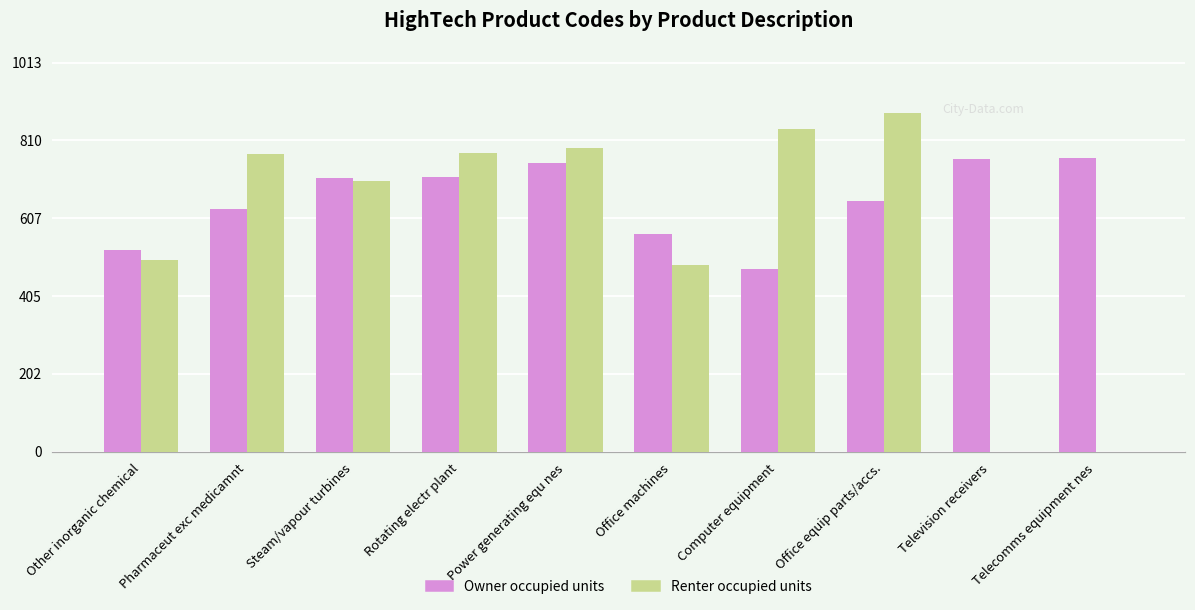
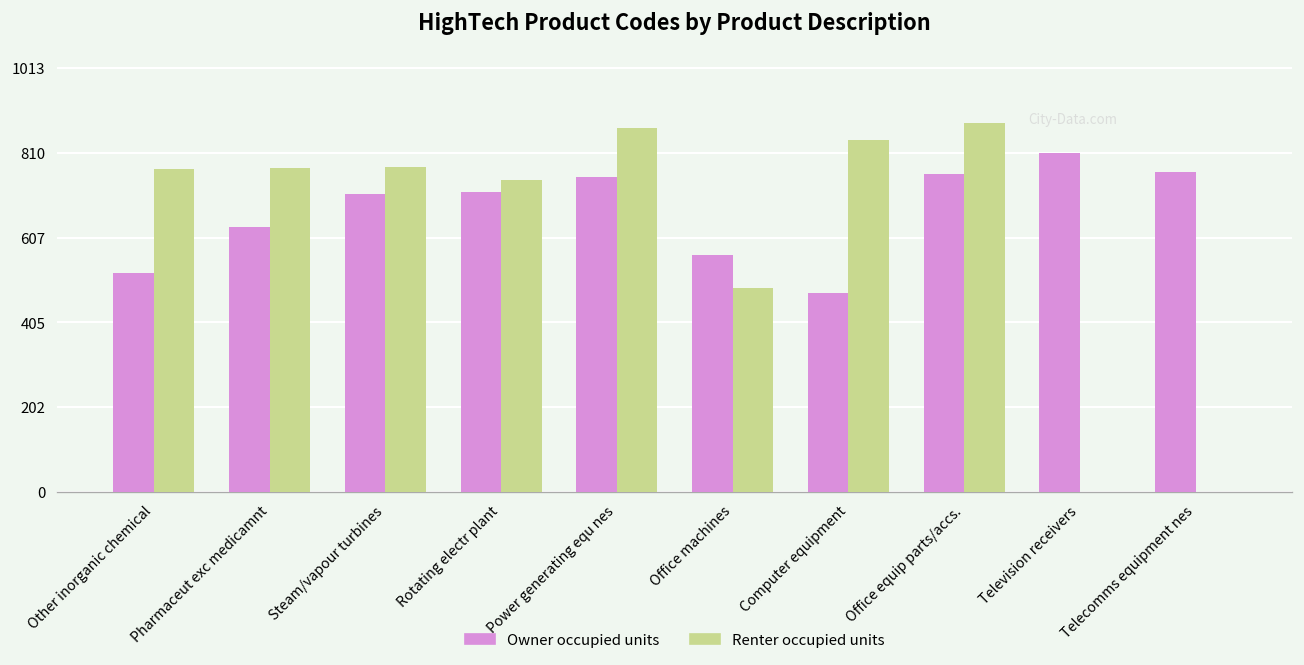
  {
    "Owner occupied units": {
      "Other inorganic chemical": 520,
      "Pharmaceut exc medicamnt": 630,
      "Steam/vapour turbines": 710,
      "Rotating electr plant": 720,
      "Power generating equ nes": 750,
      "Office machines": 570,
      "Computer equipment": 480,
-     "Office equip parts/accs.": 650,
-     "Television receivers": 760,
+     "Office equip parts/accs.": 760,
+     "Television receivers": 810,
      "Telecomms equipment nes": 760
    },
    "Renter occupied units": {
-     "Other inorganic chemical": 500,
+     "Other inorganic chemical": 770,
      "Pharmaceut exc medicamnt": 770,
-     "Steam/vapour turbines": 710,
-     "Rotating electr plant": 780,
-     "Power generating equ nes": 790,
+     "Steam/vapour turbines": 780,
+     "Rotating electr plant": 750,
+     "Power generating equ nes": 870,
      "Office machines": 490,
      "Computer equipment": 840,
      "Office equip parts/accs.": 880,
      "Television receivers": 0,
      "Telecomms equipment nes": 0
    }
  }
